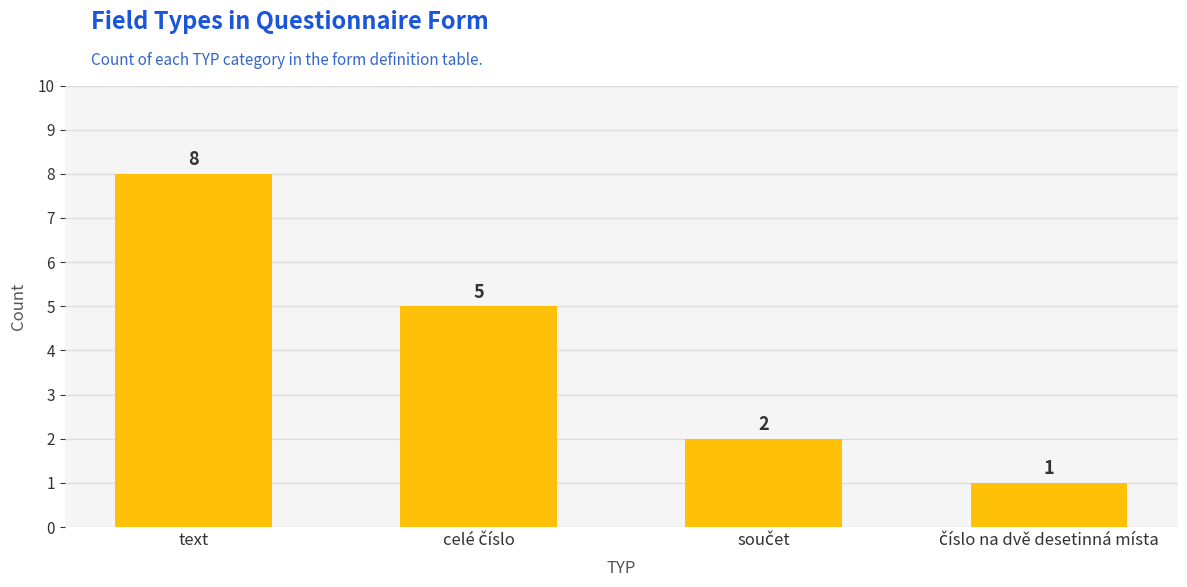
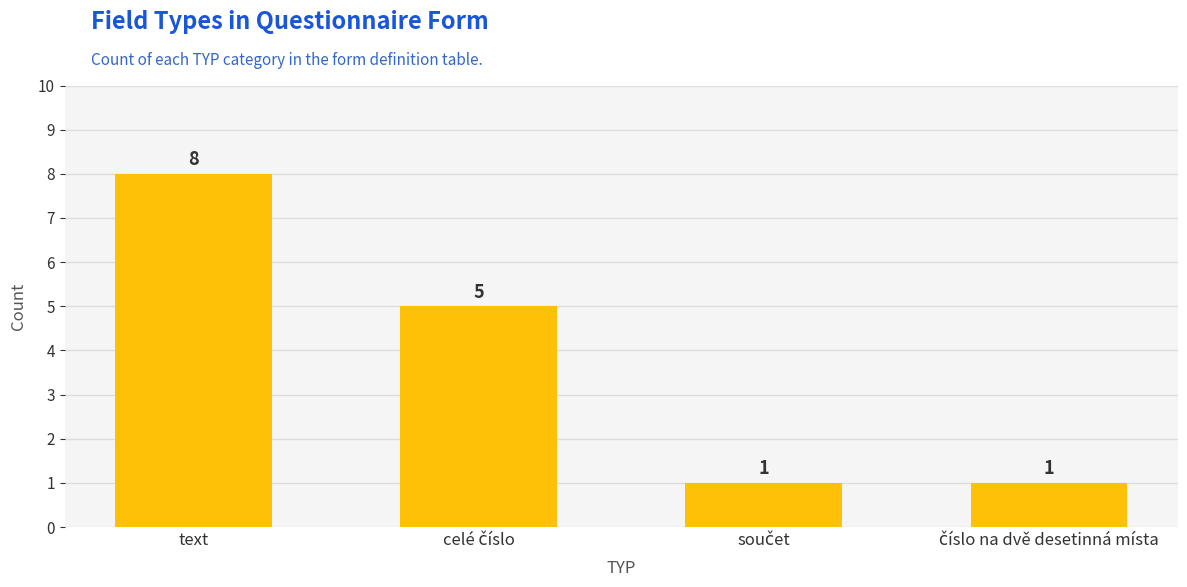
  {
    "text": 8,
    "celé číslo": 5,
-   "součet": 2,
+   "součet": 1,
    "číslo na dvě desetinná místa": 1
  }
